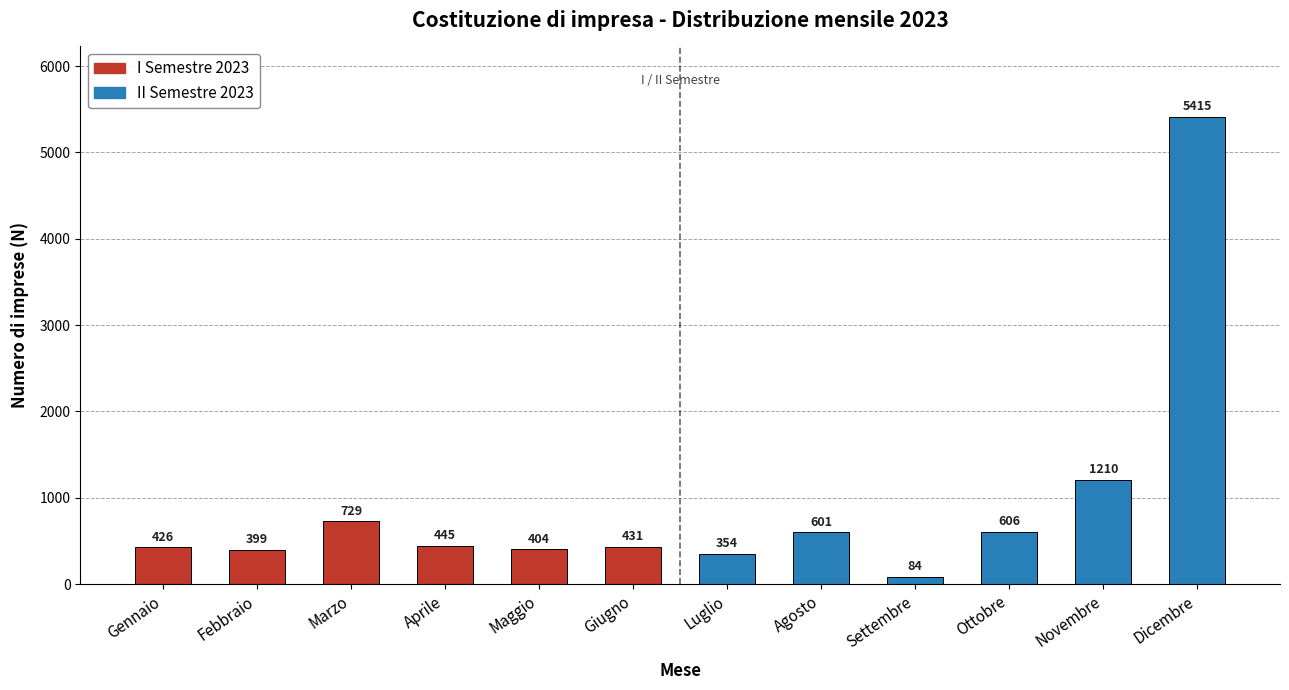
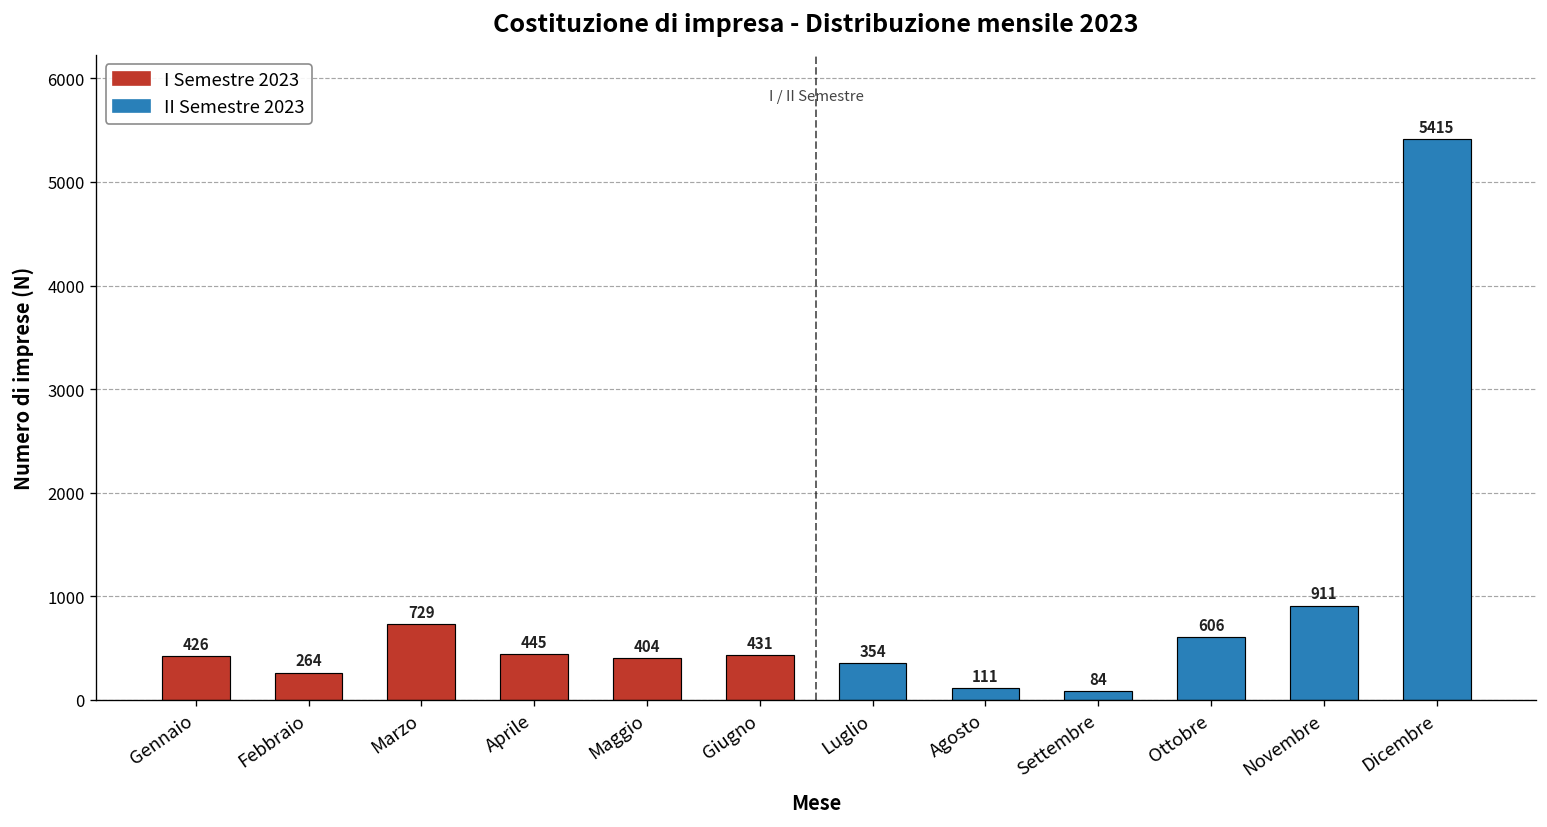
  {
    "Gennaio": 426,
-   "Febbraio": 399,
+   "Febbraio": 264,
    "Marzo": 729,
    "Aprile": 445,
    "Maggio": 404,
    "Giugno": 431,
    "Luglio": 354,
-   "Agosto": 601,
+   "Agosto": 111,
    "Settembre": 84,
    "Ottobre": 606,
-   "Novembre": 1210,
+   "Novembre": 911,
    "Dicembre": 5415
  }
